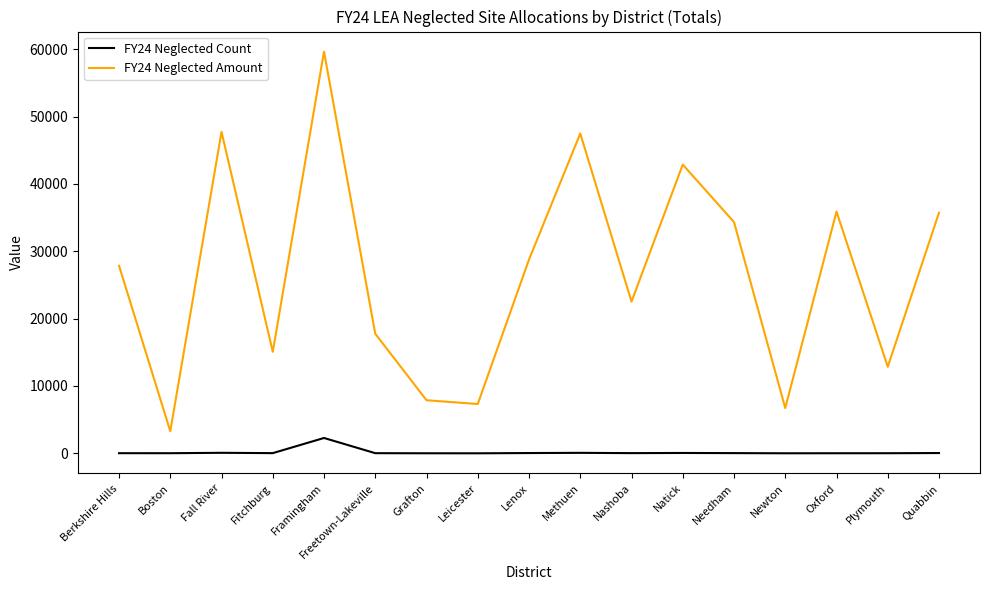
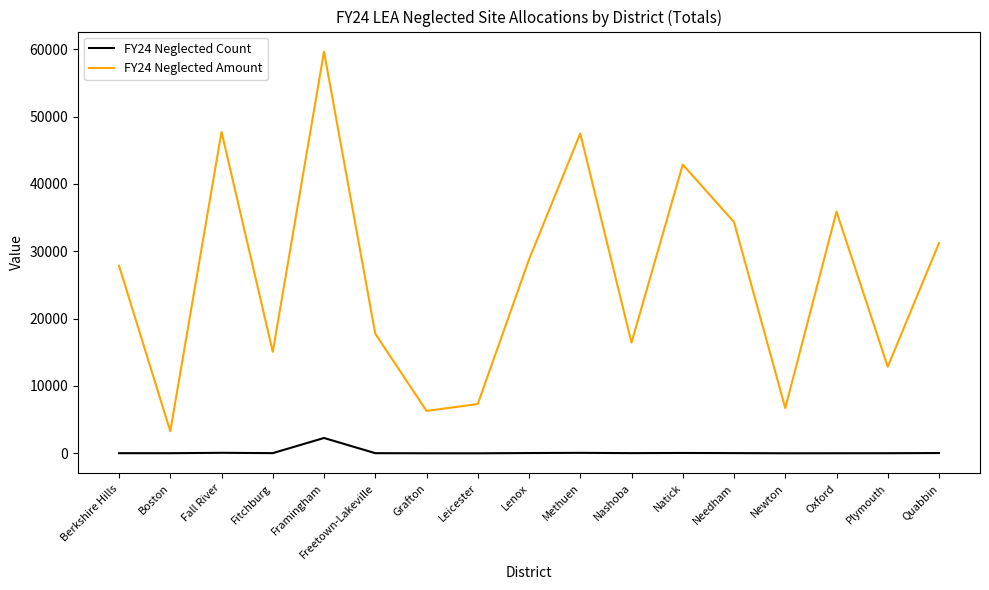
  {
    "FY24 Neglected Count": {
      "Berkshire Hills": 0,
      "Boston": 0,
      "Fall River": 0,
      "Fitchburg": 0,
      "Framingham": 2000,
      "Freetown-Lakeville": 0,
      "Grafton": 0,
      "Leicester": 0,
      "Lenox": 0,
      "Methuen": 0,
      "Nashoba": 0,
      "Natick": 0,
      "Needham": 0,
      "Newton": 0,
      "Oxford": 0,
      "Plymouth": 0,
      "Quabbin": 0
    },
    "FY24 Neglected Amount": {
      "Berkshire Hills": 28000,
      "Boston": 3000,
      "Fall River": 48000,
      "Fitchburg": 15000,
      "Framingham": 60000,
      "Freetown-Lakeville": 18000,
-     "Grafton": 8000,
+     "Grafton": 6000,
      "Leicester": 7000,
      "Lenox": 29000,
      "Methuen": 48000,
-     "Nashoba": 23000,
+     "Nashoba": 16000,
      "Natick": 43000,
      "Needham": 34000,
      "Newton": 7000,
      "Oxford": 36000,
      "Plymouth": 13000,
-     "Quabbin": 36000
+     "Quabbin": 31000
    }
  }
